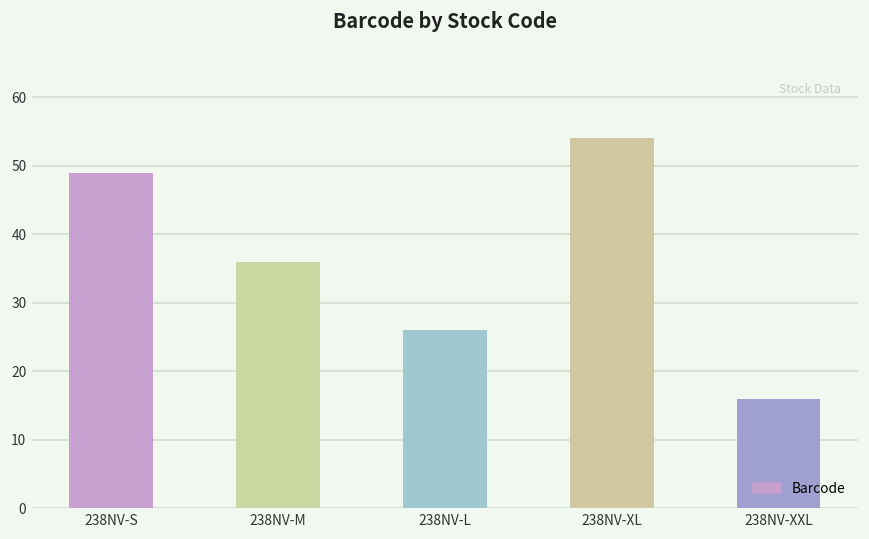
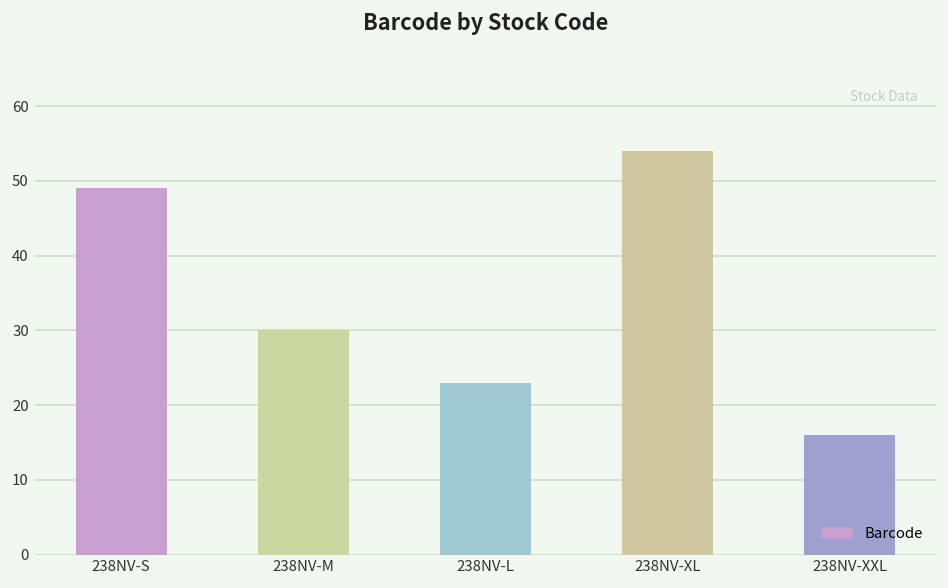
  {
    "238NV-S": 49,
-   "238NV-M": 36,
-   "238NV-L": 26,
+   "238NV-M": 30,
+   "238NV-L": 23,
    "238NV-XL": 54,
    "238NV-XXL": 16
  }
